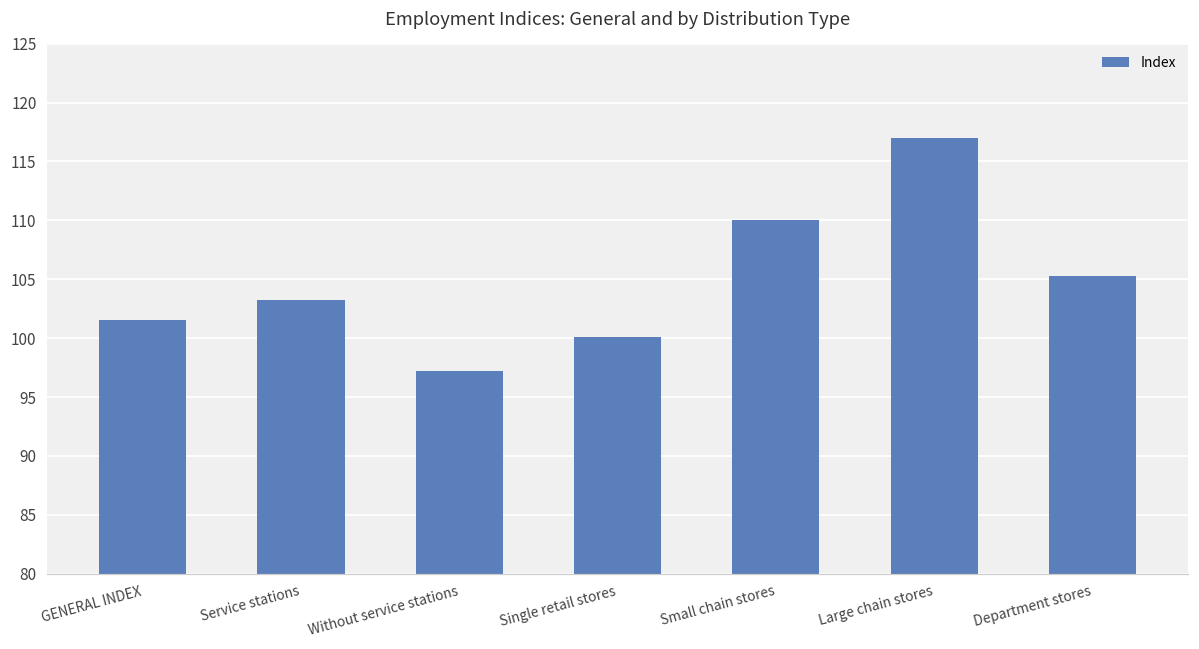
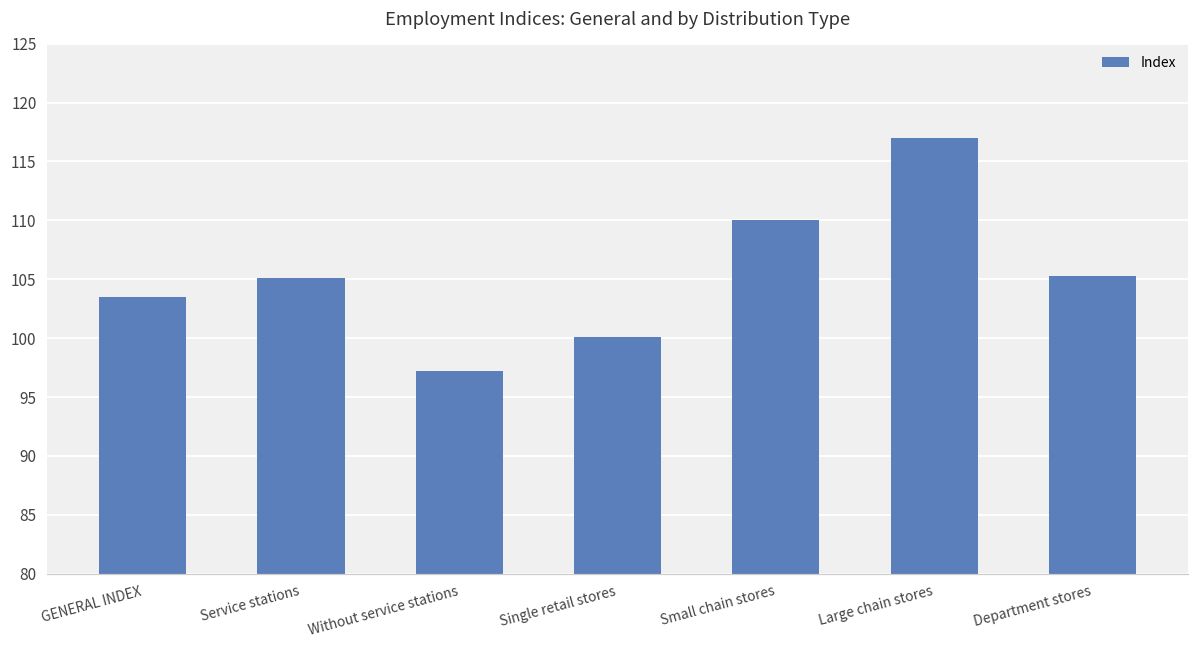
  {
-   "GENERAL INDEX": 101.5,
-   "Service stations": 103.2,
+   "GENERAL INDEX": 103.5,
+   "Service stations": 105.1,
    "Without service stations": 97.2,
    "Single retail stores": 100.1,
    "Small chain stores": 110.0,
    "Large chain stores": 117.0,
    "Department stores": 105.3
  }
